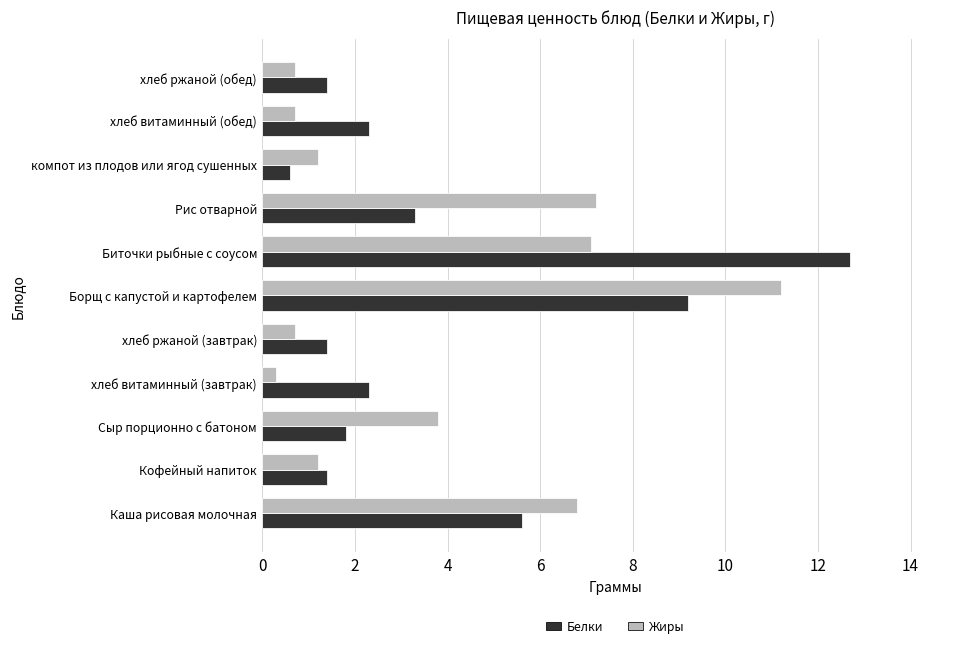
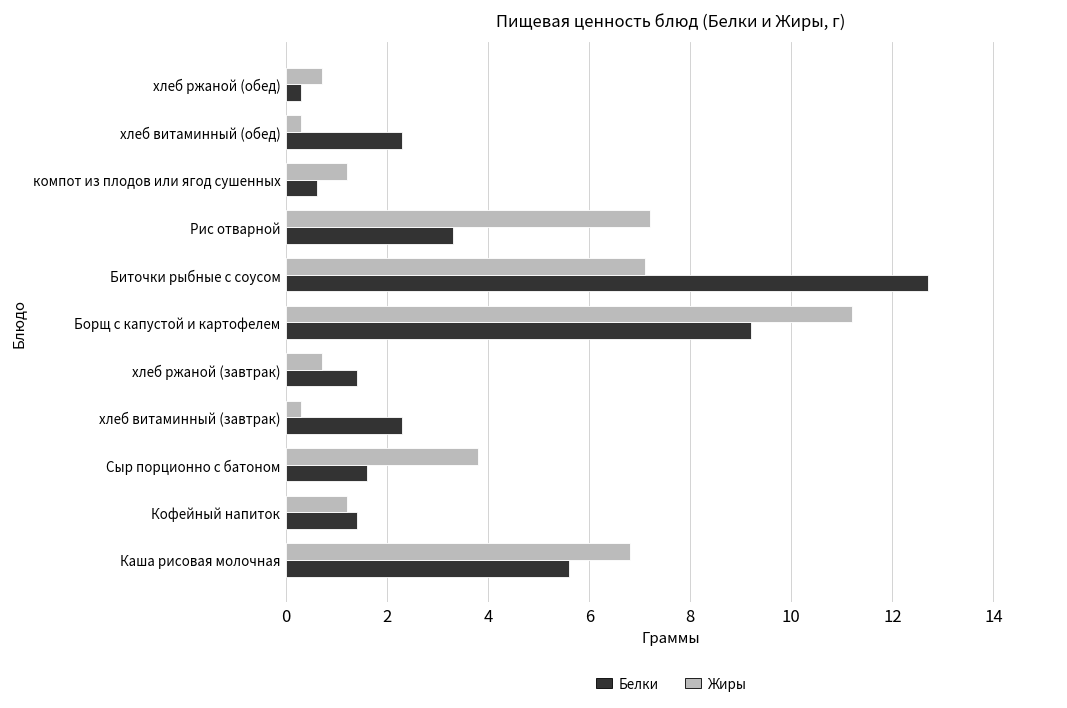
  {
    "Белки": {
-     "хлеб ржаной (обед)": 1.4,
+     "хлеб ржаной (обед)": 0.3,
      "хлеб витаминный (обед)": 2.3,
      "компот из плодов или ягод сушенных": 0.6,
      "Рис отварной": 3.3,
      "Биточки рыбные с соусом": 12.7,
      "Борщ с капустой и картофелем": 9.2,
      "хлеб ржаной (завтрак)": 1.4,
      "хлеб витаминный (завтрак)": 2.3,
-     "Сыр порционно с батоном": 1.8,
+     "Сыр порционно с батоном": 1.6,
      "Кофейный напиток": 1.4,
      "Каша рисовая молочная": 5.6
    },
    "Жиры": {
      "хлеб ржаной (обед)": 0.7,
-     "хлеб витаминный (обед)": 0.7,
+     "хлеб витаминный (обед)": 0.3,
      "компот из плодов или ягод сушенных": 1.2,
      "Рис отварной": 7.2,
      "Биточки рыбные с соусом": 7.1,
      "Борщ с капустой и картофелем": 11.2,
      "хлеб ржаной (завтрак)": 0.7,
      "хлеб витаминный (завтрак)": 0.3,
      "Сыр порционно с батоном": 3.8,
      "Кофейный напиток": 1.2,
      "Каша рисовая молочная": 6.8
    }
  }
